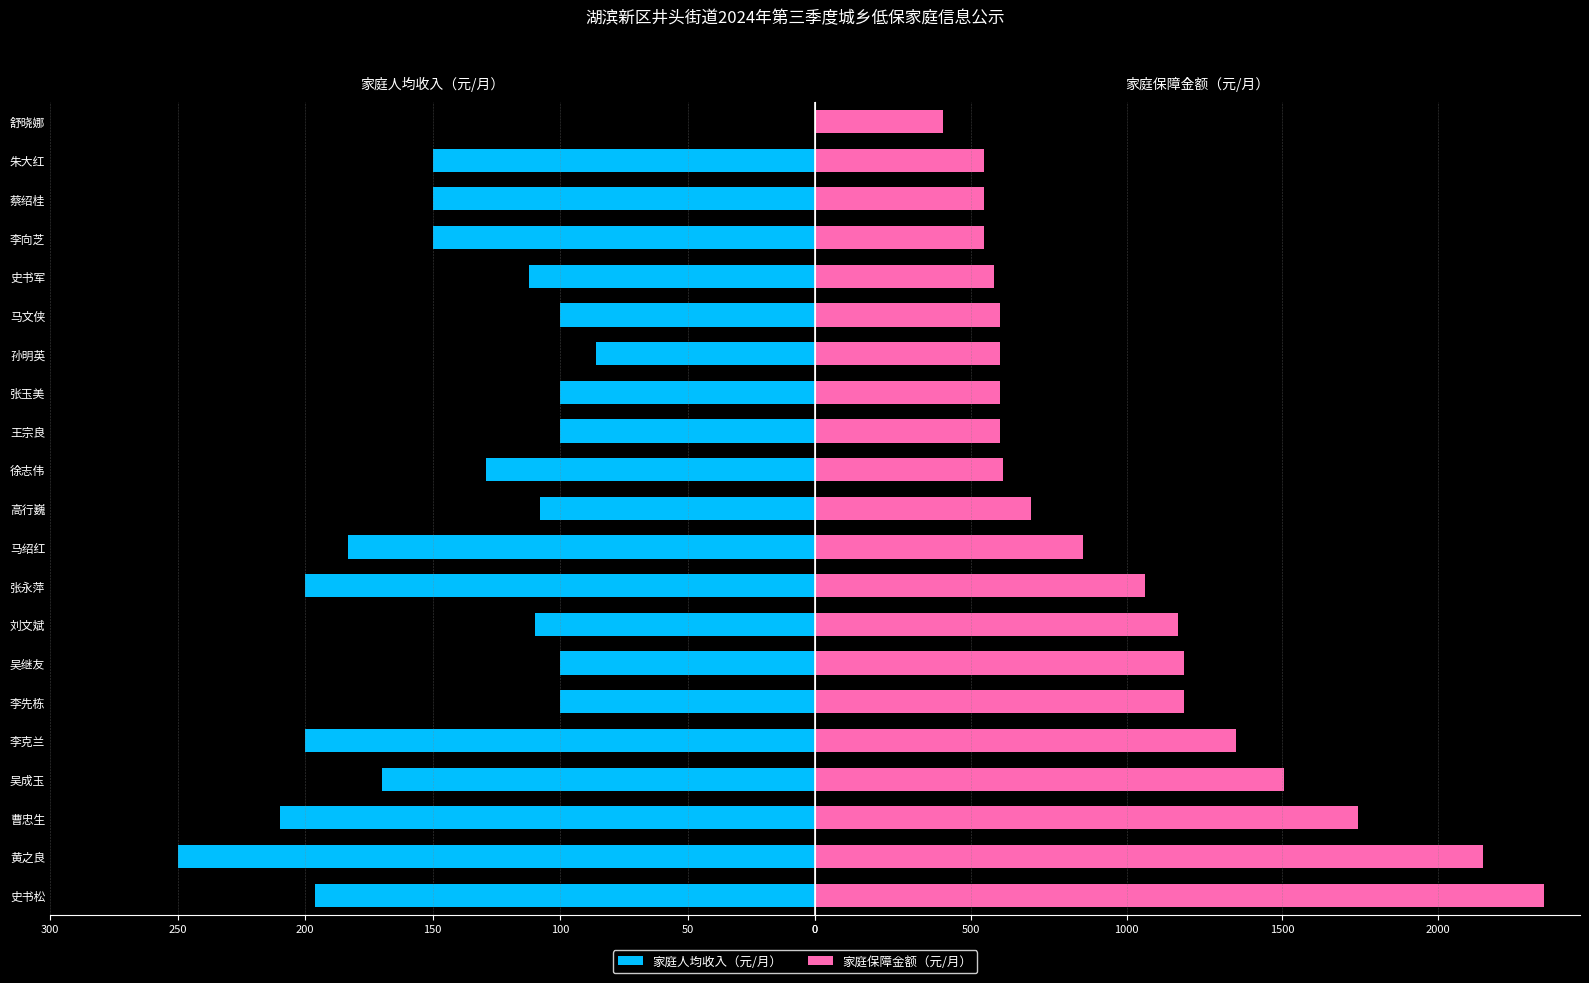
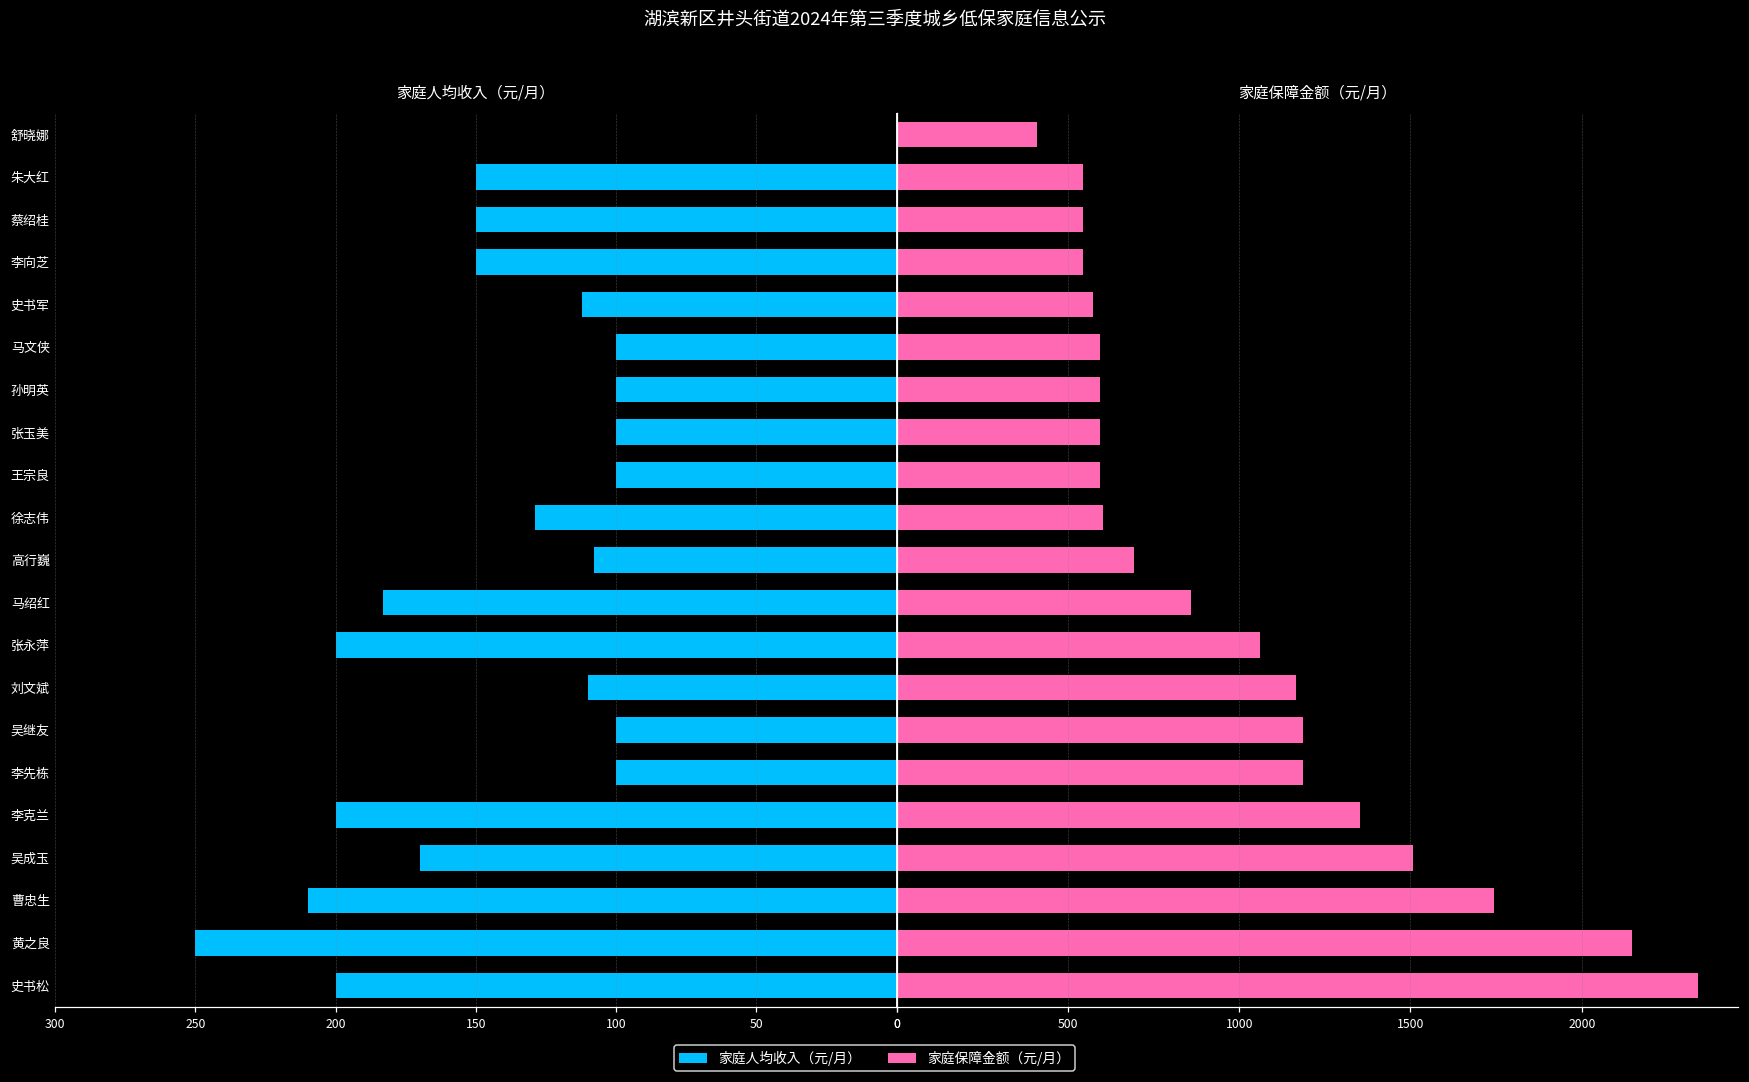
  {
    "家庭人均收入（元/月）": {
      "舒晓娜": 0,
      "朱大红": 150,
      "蔡绍桂": 150,
      "李向芝": 150,
      "史书军": 112,
      "马文侠": 100,
-     "孙明英": 86,
+     "孙明英": 100,
      "张玉美": 100,
      "王宗良": 100,
      "徐志伟": 129,
      "高行巍": 108,
      "马绍红": 183,
      "张永萍": 200,
      "刘文斌": 110,
      "吴继友": 100,
      "李先栋": 100,
      "李克兰": 200,
      "吴成玉": 170,
      "曹忠生": 210,
      "黄之良": 250,
-     "史书松": 196
+     "史书松": 200
    }
  }
